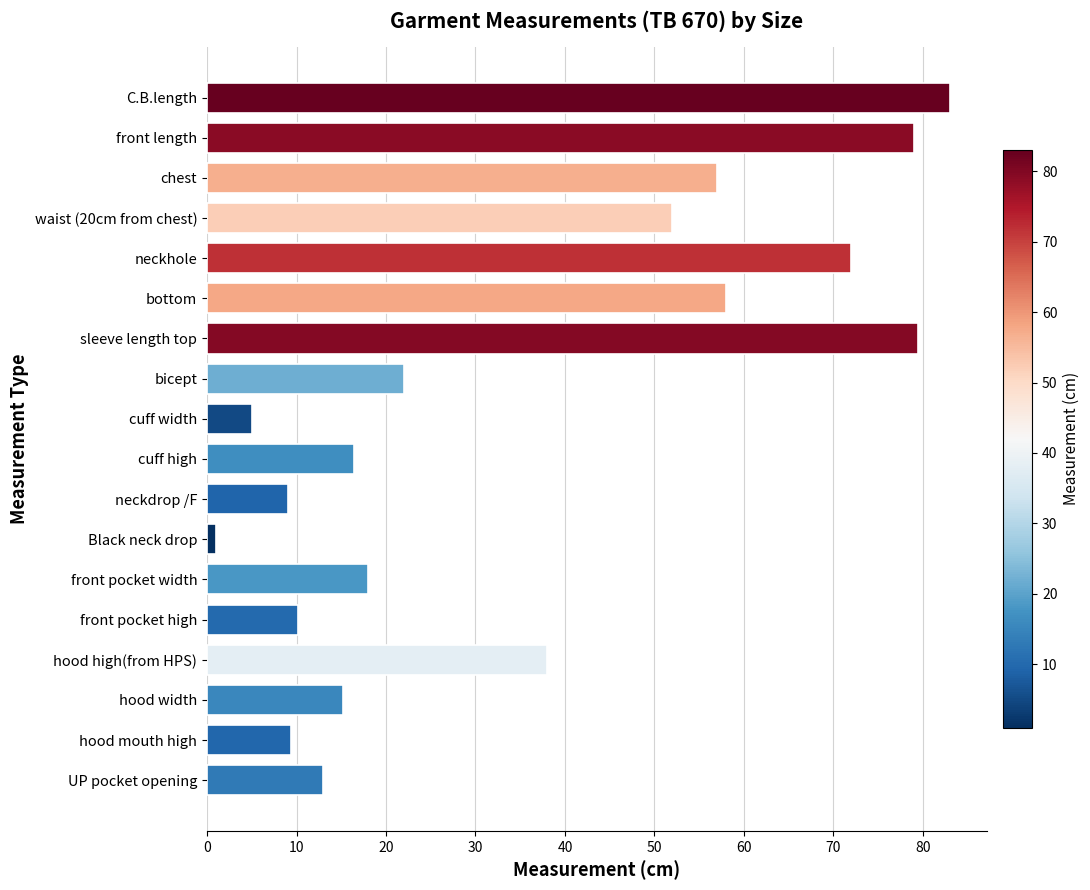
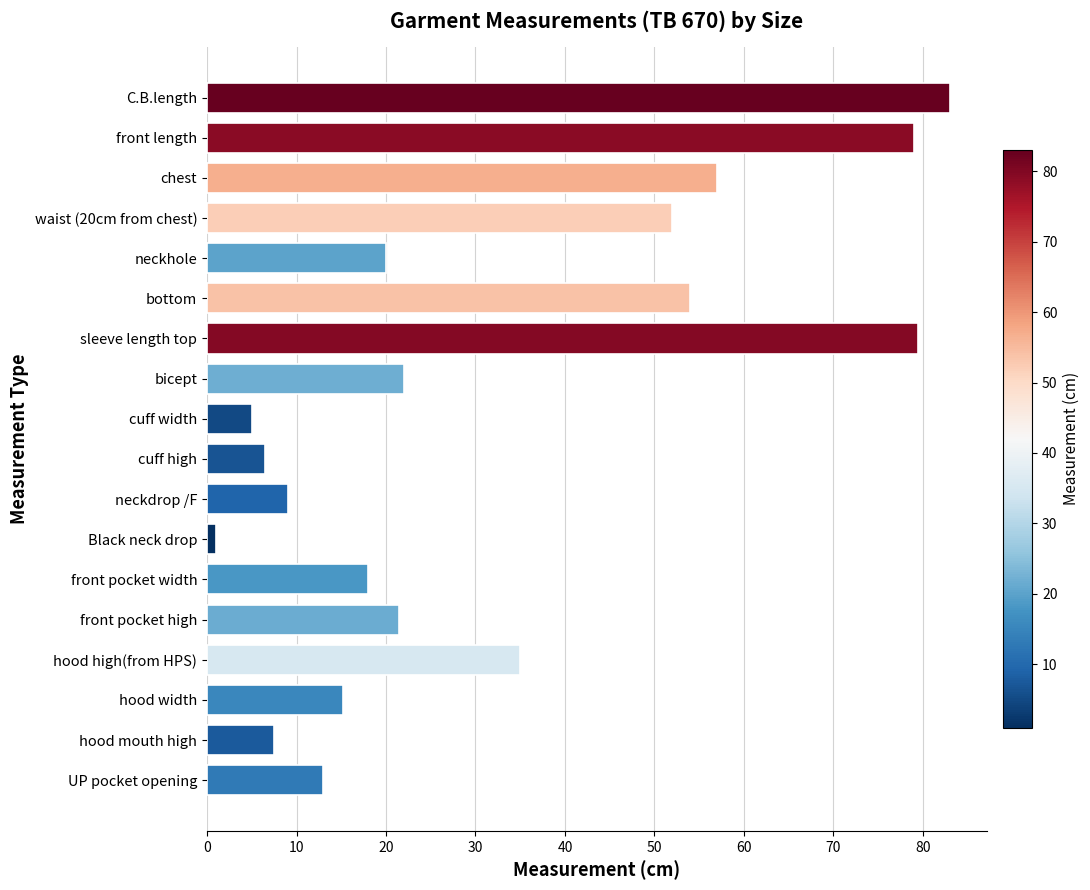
  {
    "C.B.length": 83,
    "front length": 79,
    "chest": 57,
    "waist (20cm from chest)": 52,
-   "neckhole": 72,
-   "bottom": 58,
+   "neckhole": 20,
+   "bottom": 54,
    "sleeve length top": 80,
    "bicept": 22,
    "cuff width": 5,
-   "cuff high": 16,
+   "cuff high": 7,
    "neckdrop /F": 9,
    "Black neck drop": 1,
    "front pocket width": 18,
-   "front pocket high": 10,
-   "hood high(from HPS)": 38,
+   "front pocket high": 22,
+   "hood high(from HPS)": 35,
    "hood width": 15,
-   "hood mouth high": 9,
+   "hood mouth high": 8,
    "UP pocket opening": 13
  }
